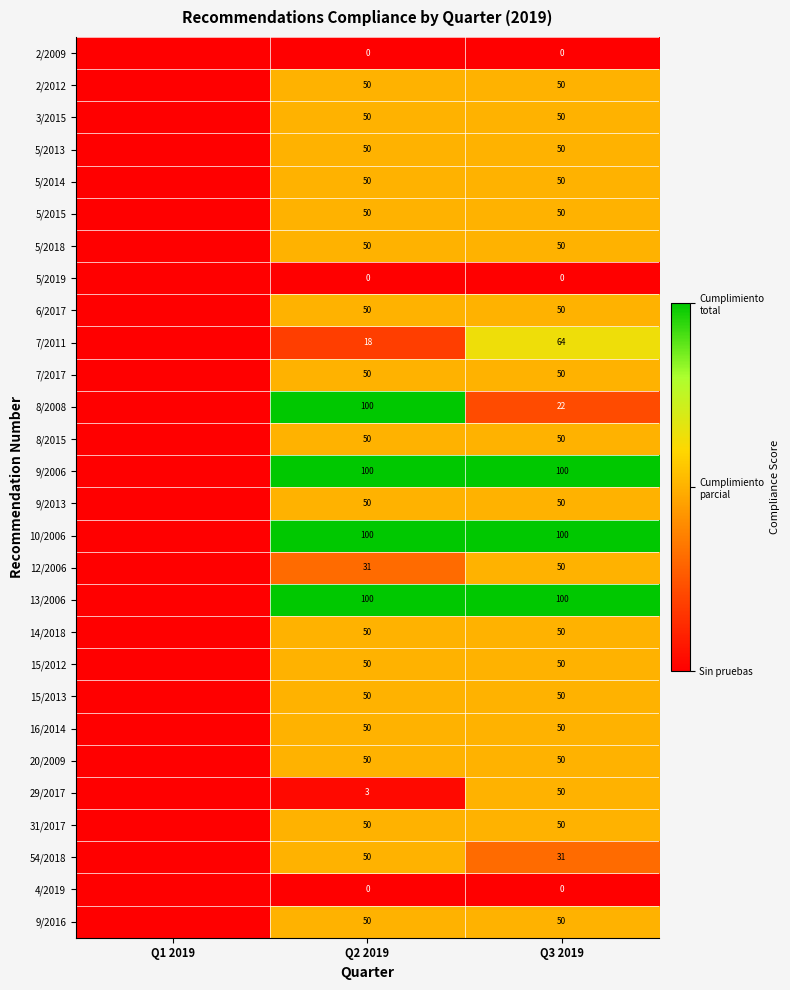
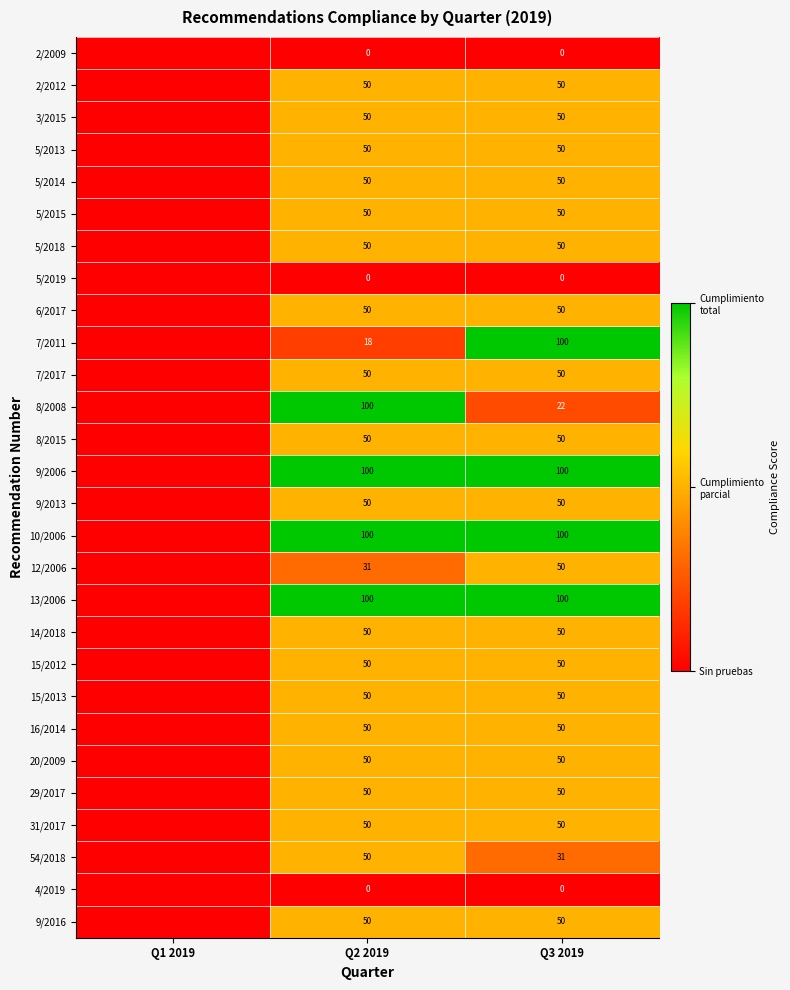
  {
    "2/2009": {
      "Q2 2019": 0,
      "Q3 2019": 0
    },
    "2/2012": {
      "Q2 2019": 50,
      "Q3 2019": 50
    },
    "3/2015": {
      "Q2 2019": 50,
      "Q3 2019": 50
    },
    "5/2013": {
      "Q2 2019": 50,
      "Q3 2019": 50
    },
    "5/2014": {
      "Q2 2019": 50,
      "Q3 2019": 50
    },
    "5/2015": {
      "Q2 2019": 50,
      "Q3 2019": 50
    },
    "5/2018": {
      "Q2 2019": 50,
      "Q3 2019": 50
    },
    "5/2019": {
      "Q2 2019": 0,
      "Q3 2019": 0
    },
    "6/2017": {
      "Q2 2019": 50,
      "Q3 2019": 50
    },
    "7/2011": {
      "Q2 2019": 18,
-     "Q3 2019": 64
+     "Q3 2019": 100
    },
    "7/2017": {
      "Q2 2019": 50,
      "Q3 2019": 50
    },
    "8/2008": {
      "Q2 2019": 100,
      "Q3 2019": 22
    },
    "8/2015": {
      "Q2 2019": 50,
      "Q3 2019": 50
    },
    "9/2006": {
      "Q2 2019": 100,
      "Q3 2019": 100
    },
    "9/2013": {
      "Q2 2019": 50,
      "Q3 2019": 50
    },
    "10/2006": {
      "Q2 2019": 100,
      "Q3 2019": 100
    },
    "12/2006": {
      "Q2 2019": 31,
      "Q3 2019": 50
    },
    "13/2006": {
      "Q2 2019": 100,
      "Q3 2019": 100
    },
    "14/2018": {
      "Q2 2019": 50,
      "Q3 2019": 50
    },
    "15/2012": {
      "Q2 2019": 50,
      "Q3 2019": 50
    },
    "15/2013": {
      "Q2 2019": 50,
      "Q3 2019": 50
    },
    "16/2014": {
      "Q2 2019": 50,
      "Q3 2019": 50
    },
    "20/2009": {
      "Q2 2019": 50,
      "Q3 2019": 50
    },
    "29/2017": {
-     "Q2 2019": 3,
+     "Q2 2019": 50,
      "Q3 2019": 50
    },
    "31/2017": {
      "Q2 2019": 50,
      "Q3 2019": 50
    },
    "54/2018": {
      "Q2 2019": 50,
      "Q3 2019": 31
    },
    "4/2019": {
      "Q2 2019": 0,
      "Q3 2019": 0
    },
    "9/2016": {
      "Q2 2019": 50,
      "Q3 2019": 50
    }
  }
